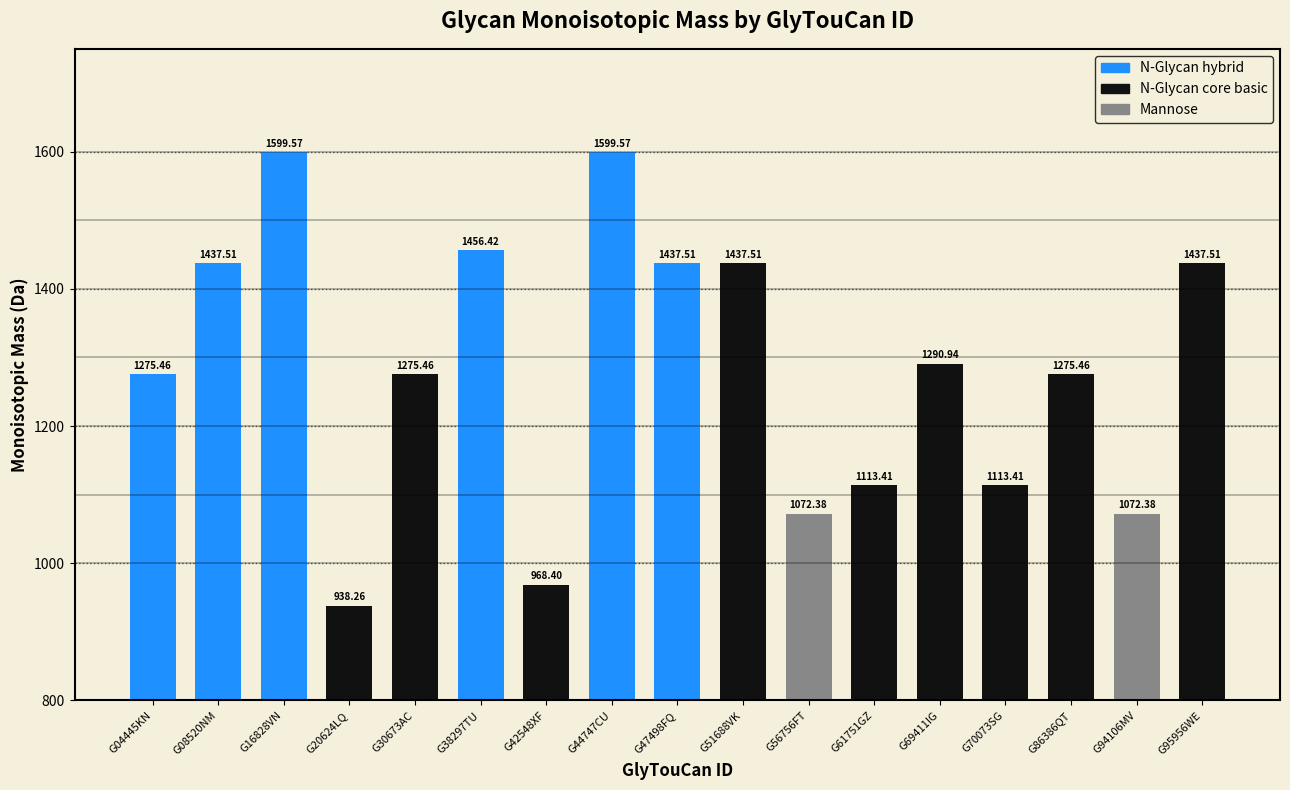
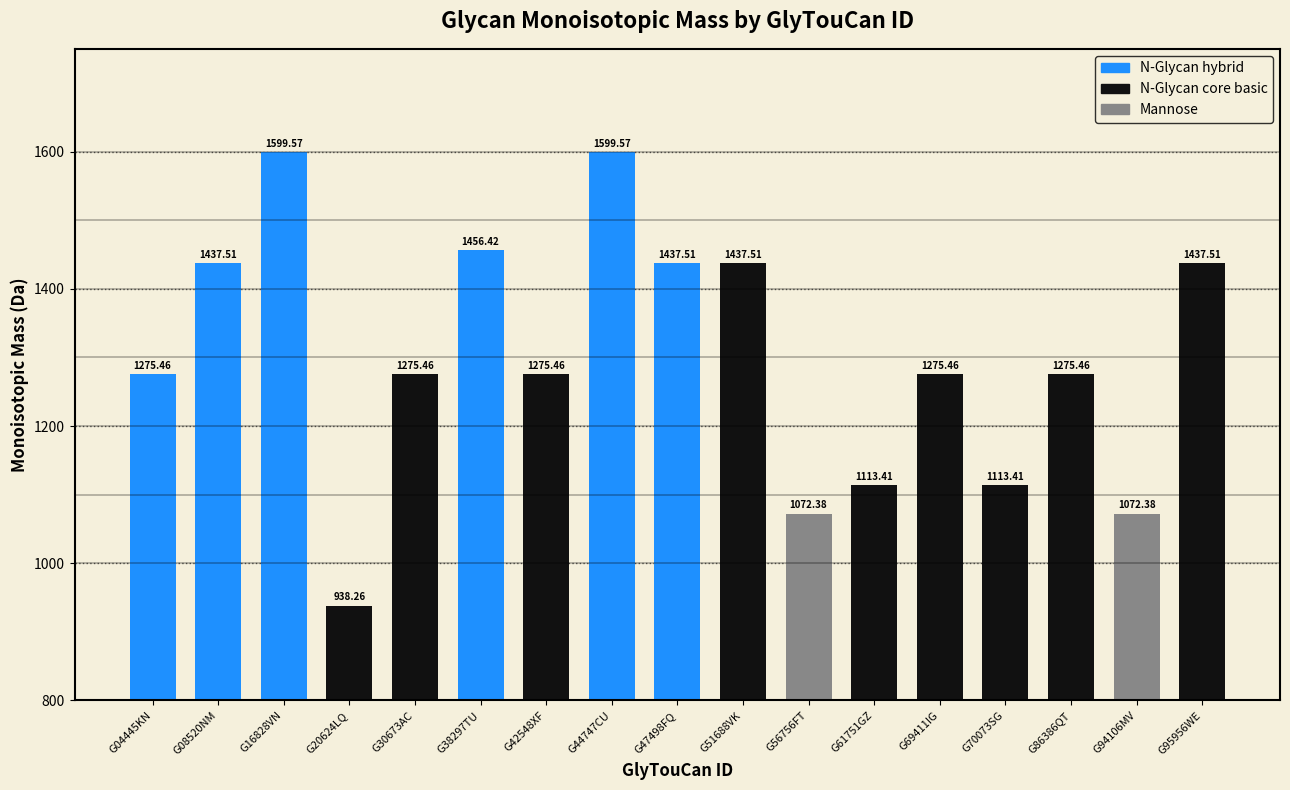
  {
    "G04445KN": 1275.46,
    "G08520NM": 1437.51,
    "G16828VN": 1599.57,
    "G20624LQ": 938.26,
    "G30673AC": 1275.46,
    "G38297TU": 1456.42,
-   "G42548XF": 968.40,
+   "G42548XF": 1275.46,
    "G44747CU": 1599.57,
    "G47498FQ": 1437.51,
    "G51688VK": 1437.51,
    "G56756FT": 1072.38,
    "G61751GZ": 1113.41,
-   "G69411IG": 1290.94,
+   "G69411IG": 1275.46,
    "G70073SG": 1113.41,
    "G86386QT": 1275.46,
    "G94106MV": 1072.38,
    "G95956WE": 1437.51
  }
